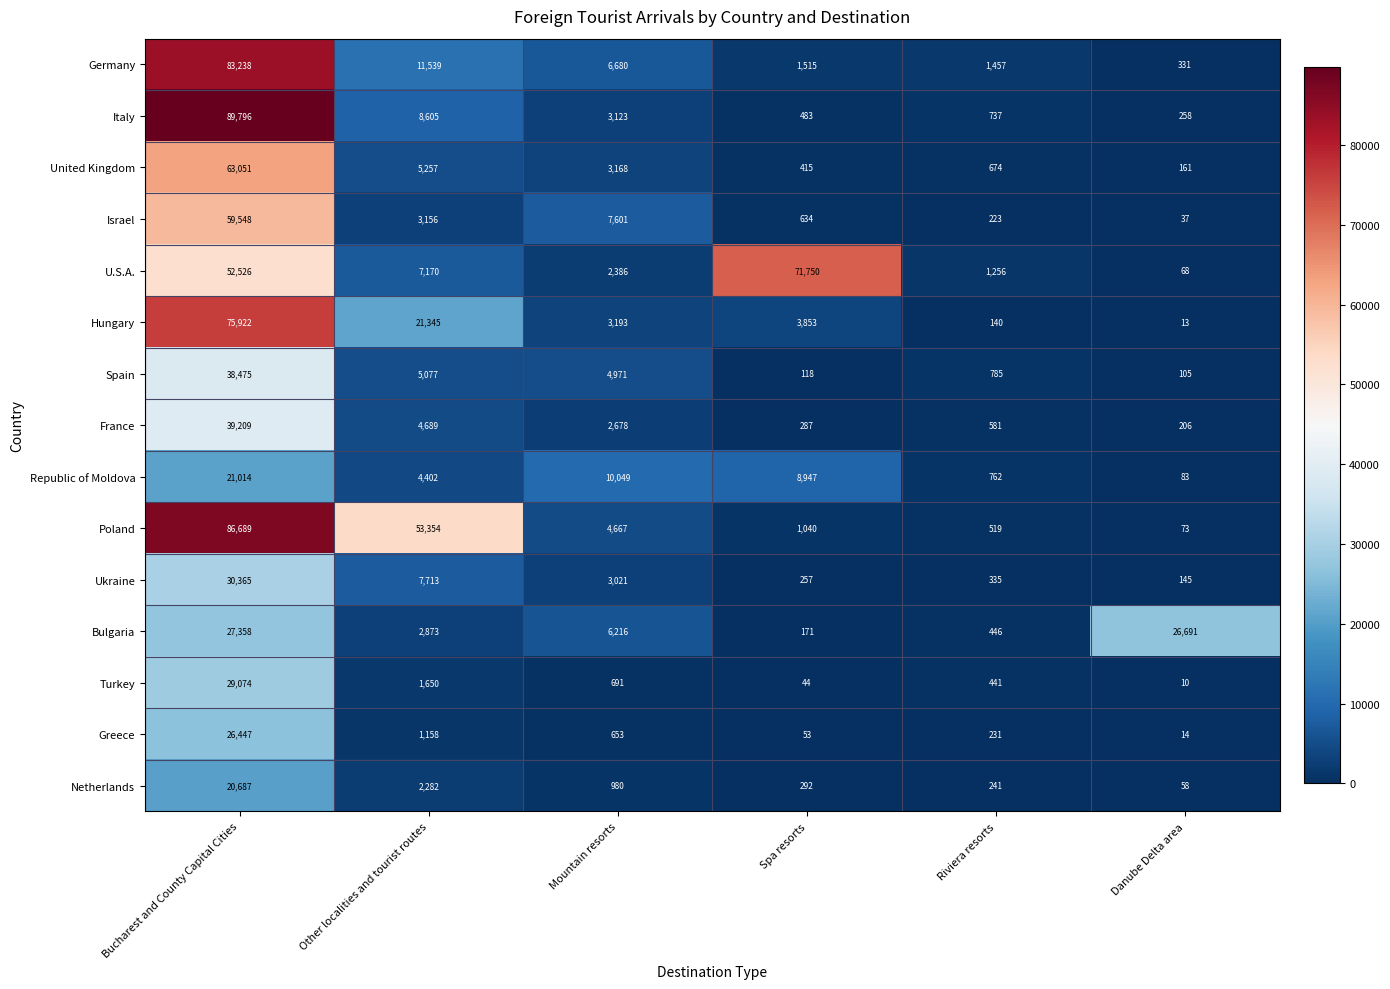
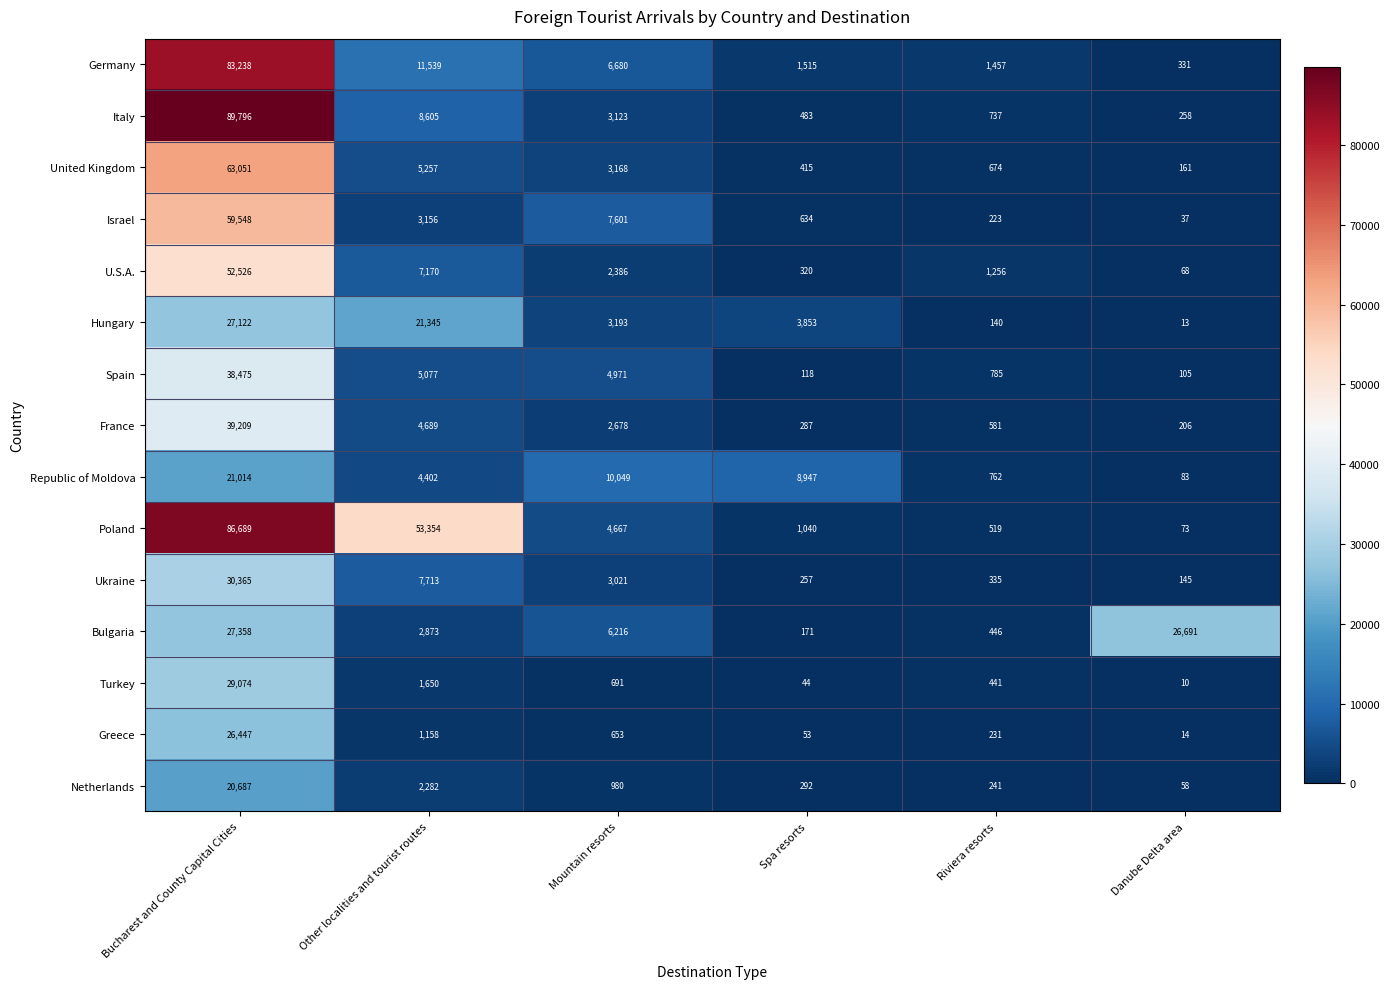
  {
    "Germany": {
      "Bucharest and County Capital Cities": "83,238",
      "Other localities and tourist routes": "11,539",
      "Mountain resorts": "6,680",
      "Spa resorts": "1,515",
      "Riviera resorts": "1,457",
      "Danube Delta area": "331"
    },
    "Italy": {
      "Bucharest and County Capital Cities": "89,796",
      "Other localities and tourist routes": "8,605",
      "Mountain resorts": "3,123",
      "Spa resorts": "483",
      "Riviera resorts": "737",
      "Danube Delta area": "258"
    },
    "United Kingdom": {
      "Bucharest and County Capital Cities": "63,051",
      "Other localities and tourist routes": "5,257",
      "Mountain resorts": "3,168",
      "Spa resorts": "415",
      "Riviera resorts": "674",
      "Danube Delta area": "161"
    },
    "Israel": {
      "Bucharest and County Capital Cities": "59,548",
      "Other localities and tourist routes": "3,156",
      "Mountain resorts": "7,601",
      "Spa resorts": "634",
      "Riviera resorts": "223",
      "Danube Delta area": "37"
    },
    "U.S.A.": {
      "Bucharest and County Capital Cities": "52,526",
      "Other localities and tourist routes": "7,170",
      "Mountain resorts": "2,386",
-     "Spa resorts": "71,750",
+     "Spa resorts": "320",
      "Riviera resorts": "1,256",
      "Danube Delta area": "68"
    },
    "Hungary": {
-     "Bucharest and County Capital Cities": "75,922",
+     "Bucharest and County Capital Cities": "27,122",
      "Other localities and tourist routes": "21,345",
      "Mountain resorts": "3,193",
      "Spa resorts": "3,853",
      "Riviera resorts": "140",
      "Danube Delta area": "13"
    },
    "Spain": {
      "Bucharest and County Capital Cities": "38,475",
      "Other localities and tourist routes": "5,077",
      "Mountain resorts": "4,971",
      "Spa resorts": "118",
      "Riviera resorts": "785",
      "Danube Delta area": "105"
    },
    "France": {
      "Bucharest and County Capital Cities": "39,209",
      "Other localities and tourist routes": "4,689",
      "Mountain resorts": "2,678",
      "Spa resorts": "287",
      "Riviera resorts": "581",
      "Danube Delta area": "206"
    },
    "Republic of Moldova": {
      "Bucharest and County Capital Cities": "21,014",
      "Other localities and tourist routes": "4,402",
      "Mountain resorts": "10,049",
      "Spa resorts": "8,947",
      "Riviera resorts": "762",
      "Danube Delta area": "83"
    },
    "Poland": {
      "Bucharest and County Capital Cities": "86,689",
      "Other localities and tourist routes": "53,354",
      "Mountain resorts": "4,667",
      "Spa resorts": "1,040",
      "Riviera resorts": "519",
      "Danube Delta area": "73"
    },
    "Ukraine": {
      "Bucharest and County Capital Cities": "30,365",
      "Other localities and tourist routes": "7,713",
      "Mountain resorts": "3,021",
      "Spa resorts": "257",
      "Riviera resorts": "335",
      "Danube Delta area": "145"
    },
    "Bulgaria": {
      "Bucharest and County Capital Cities": "27,358",
      "Other localities and tourist routes": "2,873",
      "Mountain resorts": "6,216",
      "Spa resorts": "171",
      "Riviera resorts": "446",
      "Danube Delta area": "26,691"
    },
    "Turkey": {
      "Bucharest and County Capital Cities": "29,074",
      "Other localities and tourist routes": "1,650",
      "Mountain resorts": "691",
      "Spa resorts": "44",
      "Riviera resorts": "441",
      "Danube Delta area": "10"
    },
    "Greece": {
      "Bucharest and County Capital Cities": "26,447",
      "Other localities and tourist routes": "1,158",
      "Mountain resorts": "653",
      "Spa resorts": "53",
      "Riviera resorts": "231",
      "Danube Delta area": "14"
    },
    "Netherlands": {
      "Bucharest and County Capital Cities": "20,687",
      "Other localities and tourist routes": "2,282",
      "Mountain resorts": "980",
      "Spa resorts": "292",
      "Riviera resorts": "241",
      "Danube Delta area": "58"
    }
  }
